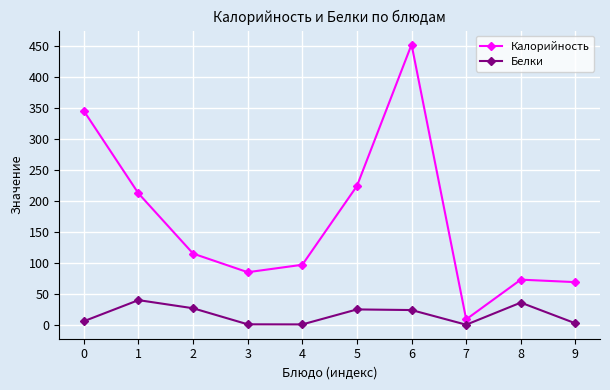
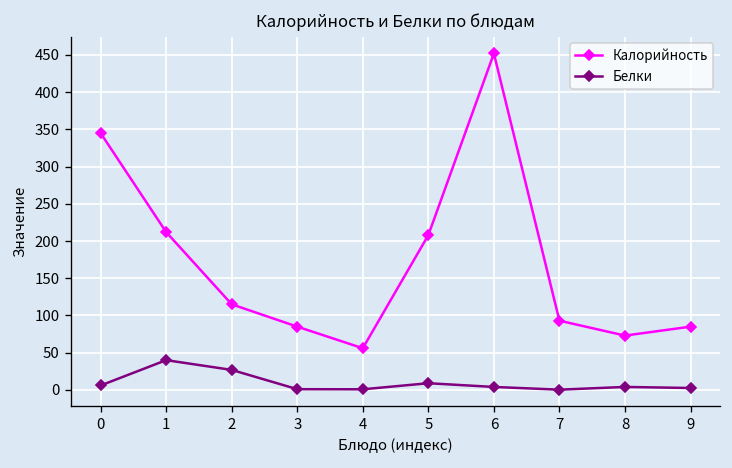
  {
    "Калорийность": {
      "0": 350,
      "1": 210,
      "2": 120,
      "3": 90,
-     "4": 100,
-     "5": 220,
+     "4": 60,
+     "5": 210,
      "6": 450,
-     "7": 10,
+     "7": 90,
      "8": 70,
-     "9": 70
+     "9": 90
    },
    "Белки": {
      "0": 10,
      "1": 40,
      "2": 30,
      "3": 0,
      "4": 0,
-     "5": 30,
-     "6": 20,
+     "5": 10,
+     "6": 0,
      "7": 0,
-     "8": 40,
+     "8": 0,
      "9": 0
    }
  }
